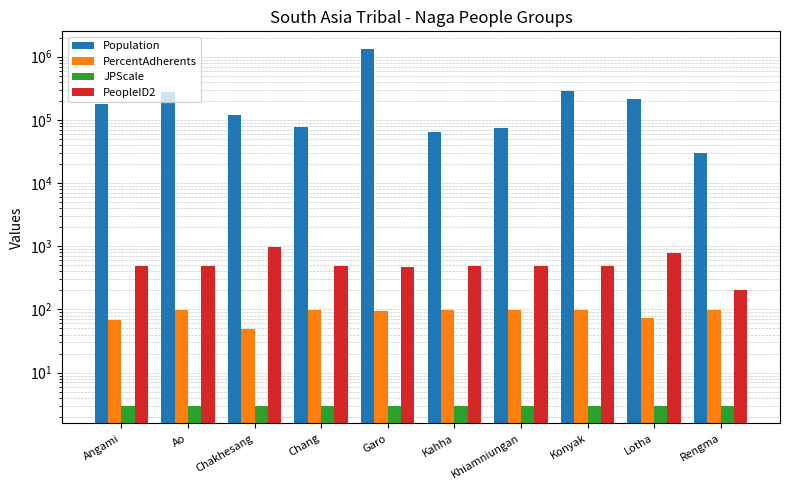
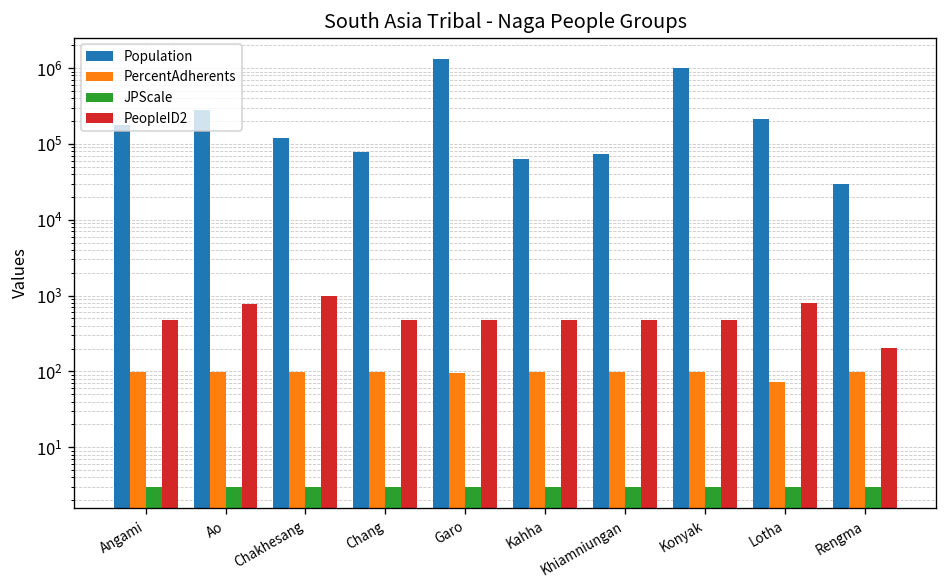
  {
    "Population": {
      "Angami": 180000,
      "Chakhesang": 120000,
      "Chang": 80000,
      "Garo": 1300000,
      "Kahha": 60000,
      "Khiamniungan": 70000,
-     "Konyak": 300000,
+     "Konyak": 1000000,
      "Lotha": 210000,
      "Rengma": 30000
    },
    "PercentAdherents": {
-     "Angami": 70,
+     "Angami": 100,
      "Ao": 100,
-     "Chakhesang": 50,
+     "Chakhesang": 100,
      "Chang": 100,
      "Garo": 100,
      "Kahha": 100,
      "Khiamniungan": 100,
      "Konyak": 100,
      "Lotha": 70,
      "Rengma": 100
    },
    "JPScale": {
      "Angami": 3,
      "Ao": 3,
      "Chakhesang": 3,
      "Chang": 3,
      "Garo": 3,
      "Kahha": 3,
      "Khiamniungan": 3,
      "Konyak": 3,
      "Lotha": 3,
      "Rengma": 3
    },
    "PeopleID2": {
      "Angami": 500,
-     "Ao": 500,
+     "Ao": 800,
      "Chakhesang": 1000,
      "Chang": 500,
      "Garo": 500,
      "Kahha": 500,
      "Khiamniungan": 500,
      "Konyak": 500,
      "Lotha": 800,
      "Rengma": 210
    }
  }
